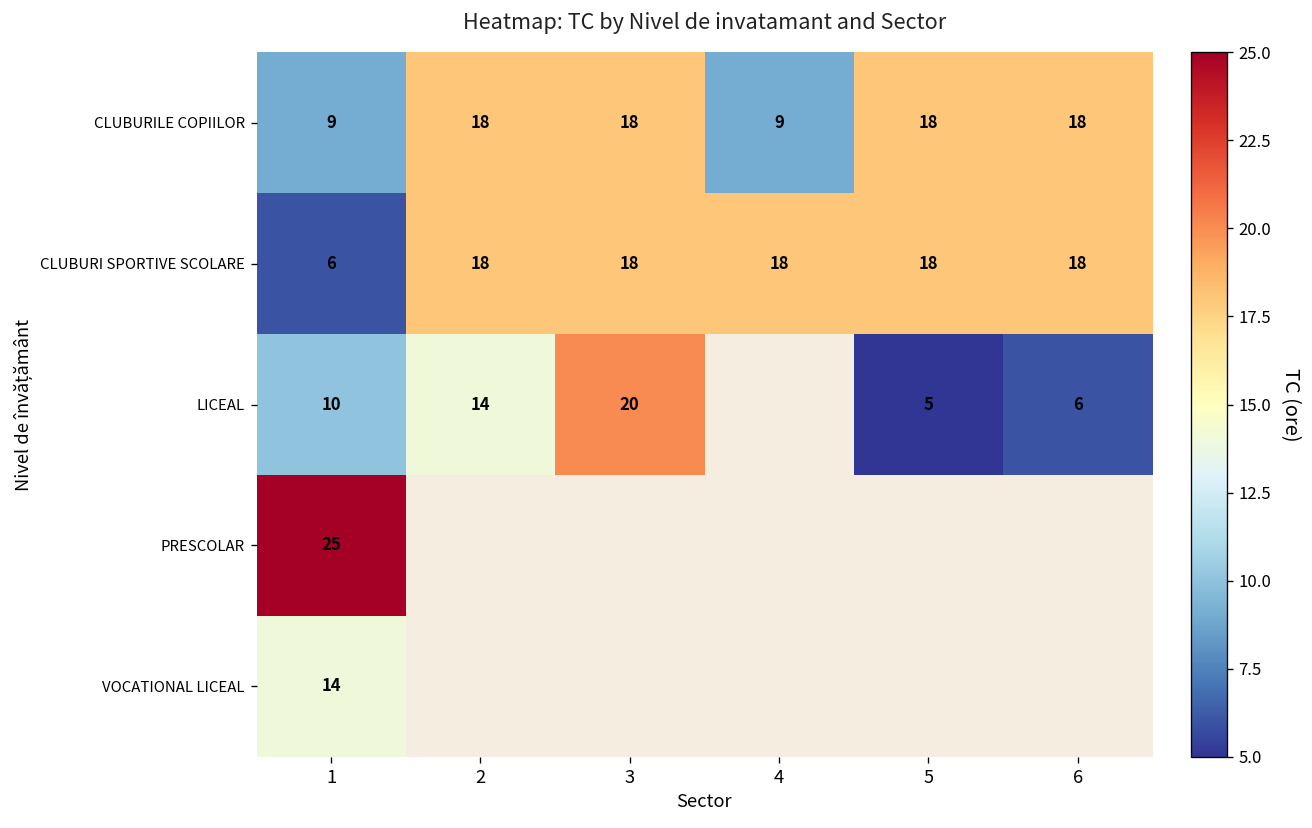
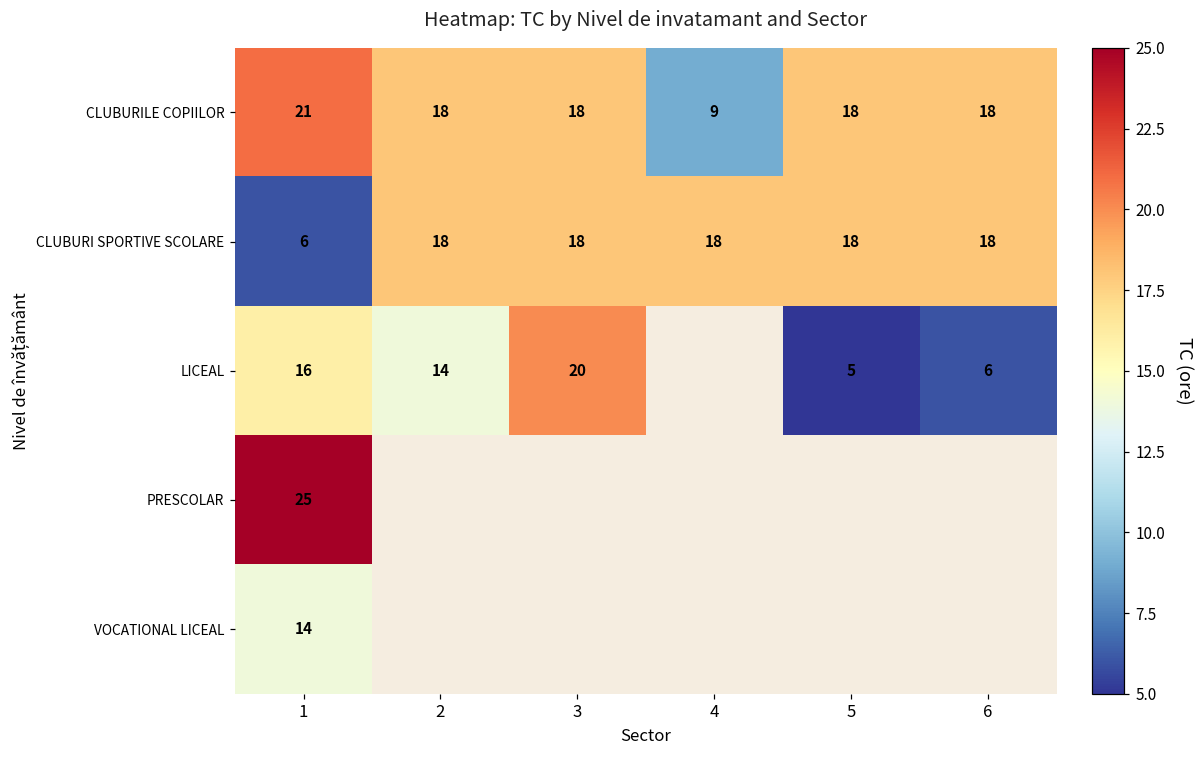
  {
    "CLUBURILE COPIILOR": {
-     "1": 9,
+     "1": 21,
      "2": 18,
      "3": 18,
      "4": 9,
      "5": 18,
      "6": 18
    },
    "CLUBURI SPORTIVE SCOLARE": {
      "1": 6,
      "2": 18,
      "3": 18,
      "4": 18,
      "5": 18,
      "6": 18
    },
    "LICEAL": {
-     "1": 10,
+     "1": 16,
      "2": 14,
      "3": 20,
      "5": 5,
      "6": 6
    },
    "PRESCOLAR": {
      "1": 25
    },
    "VOCATIONAL LICEAL": {
      "1": 14
    }
  }
